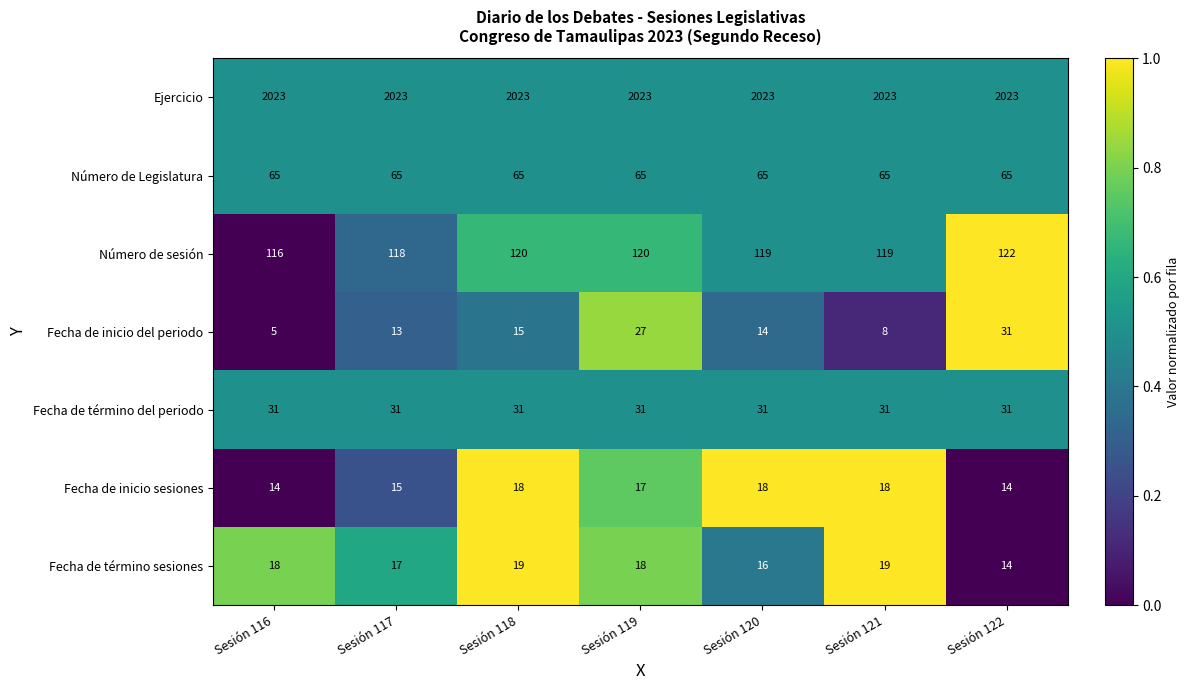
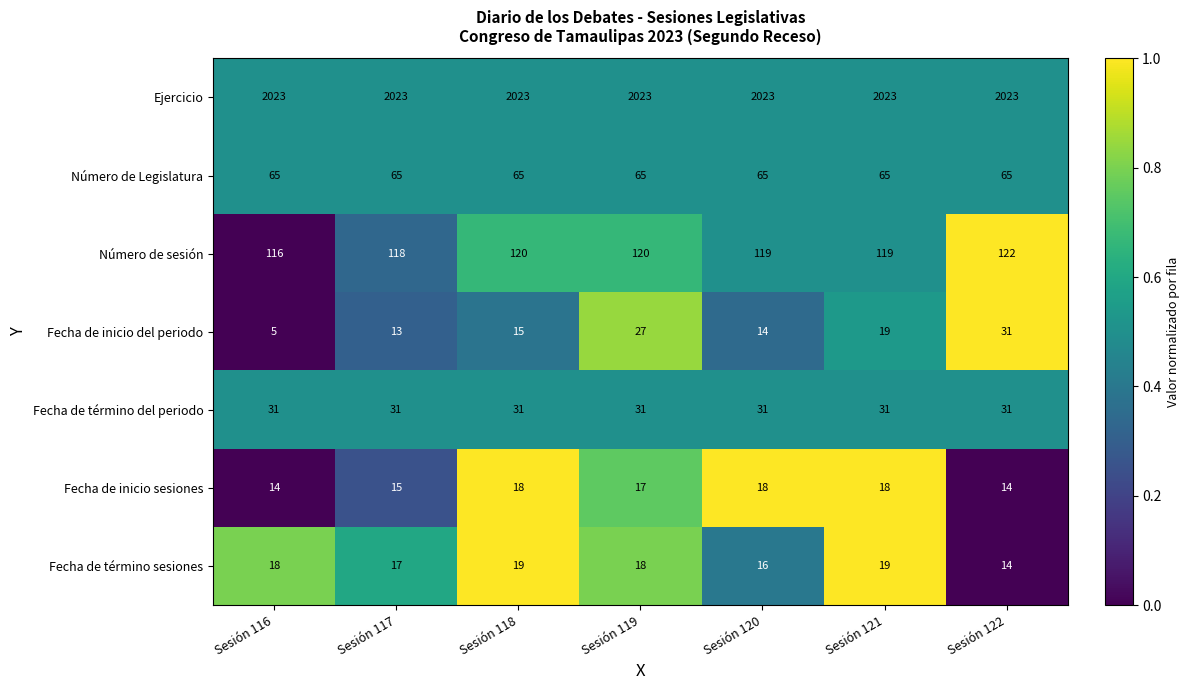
  {
    "Ejercicio": {
      "Sesión 116": 2023,
      "Sesión 117": 2023,
      "Sesión 118": 2023,
      "Sesión 119": 2023,
      "Sesión 120": 2023,
      "Sesión 121": 2023,
      "Sesión 122": 2023
    },
    "Número de Legislatura": {
      "Sesión 116": 65,
      "Sesión 117": 65,
      "Sesión 118": 65,
      "Sesión 119": 65,
      "Sesión 120": 65,
      "Sesión 121": 65,
      "Sesión 122": 65
    },
    "Número de sesión": {
      "Sesión 116": 116,
      "Sesión 117": 118,
      "Sesión 118": 120,
      "Sesión 119": 120,
      "Sesión 120": 119,
      "Sesión 121": 119,
      "Sesión 122": 122
    },
    "Fecha de inicio del periodo": {
      "Sesión 116": 5,
      "Sesión 117": 13,
      "Sesión 118": 15,
      "Sesión 119": 27,
      "Sesión 120": 14,
-     "Sesión 121": 8,
+     "Sesión 121": 19,
      "Sesión 122": 31
    },
    "Fecha de término del periodo": {
      "Sesión 116": 31,
      "Sesión 117": 31,
      "Sesión 118": 31,
      "Sesión 119": 31,
      "Sesión 120": 31,
      "Sesión 121": 31,
      "Sesión 122": 31
    },
    "Fecha de inicio sesiones": {
      "Sesión 116": 14,
      "Sesión 117": 15,
      "Sesión 118": 18,
      "Sesión 119": 17,
      "Sesión 120": 18,
      "Sesión 121": 18,
      "Sesión 122": 14
    },
    "Fecha de término sesiones": {
      "Sesión 116": 18,
      "Sesión 117": 17,
      "Sesión 118": 19,
      "Sesión 119": 18,
      "Sesión 120": 16,
      "Sesión 121": 19,
      "Sesión 122": 14
    }
  }
